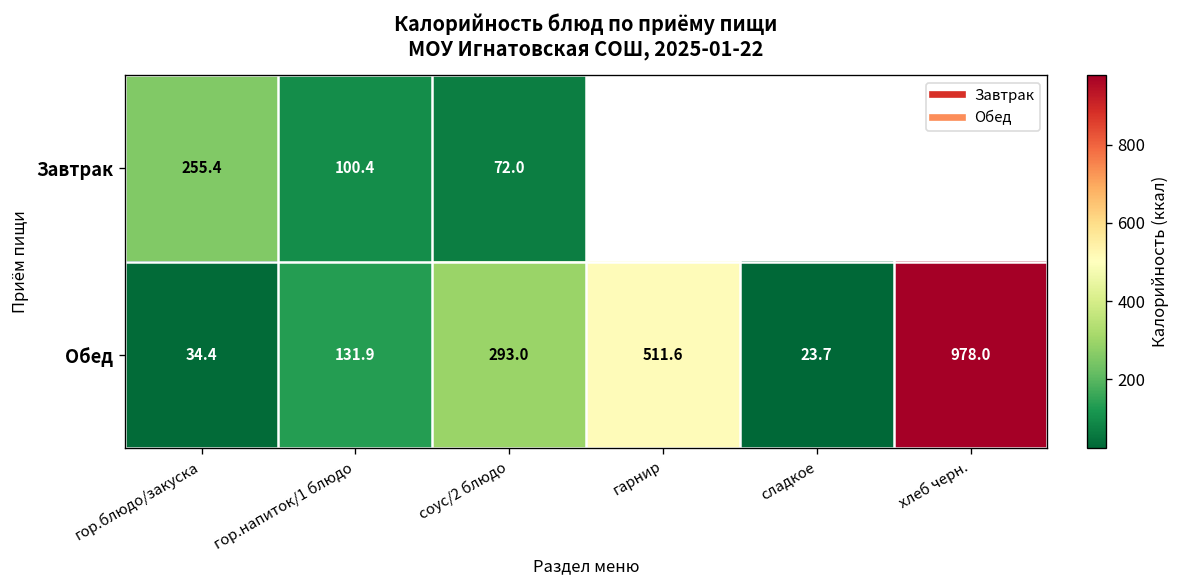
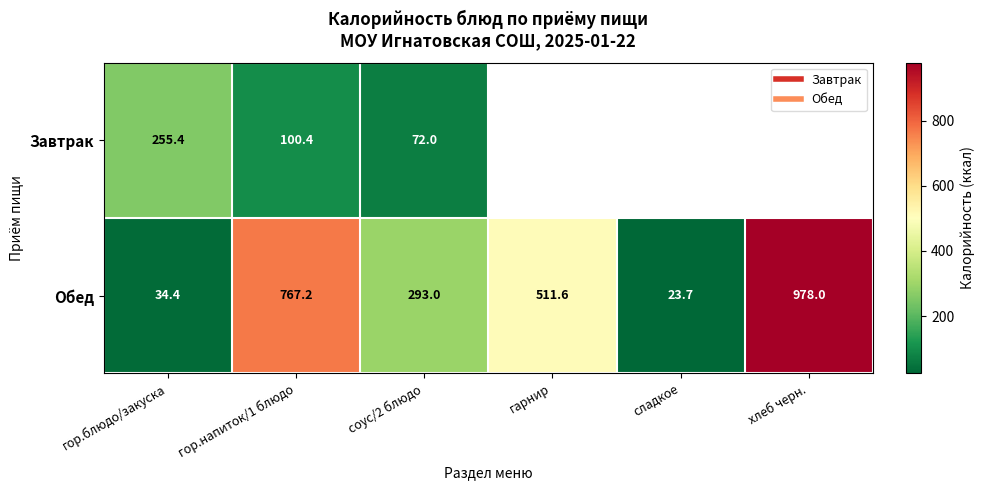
  {
    "Завтрак": {
      "гор.блюдо/закуска": 255.4,
      "гор.напиток/1 блюдо": 100.4,
      "соус/2 блюдо": 72.0
    },
    "Обед": {
      "гор.блюдо/закуска": 34.4,
-     "гор.напиток/1 блюдо": 131.9,
+     "гор.напиток/1 блюдо": 767.2,
      "соус/2 блюдо": 293.0,
      "гарнир": 511.6,
      "сладкое": 23.7,
      "хлеб черн.": 978.0
    }
  }
